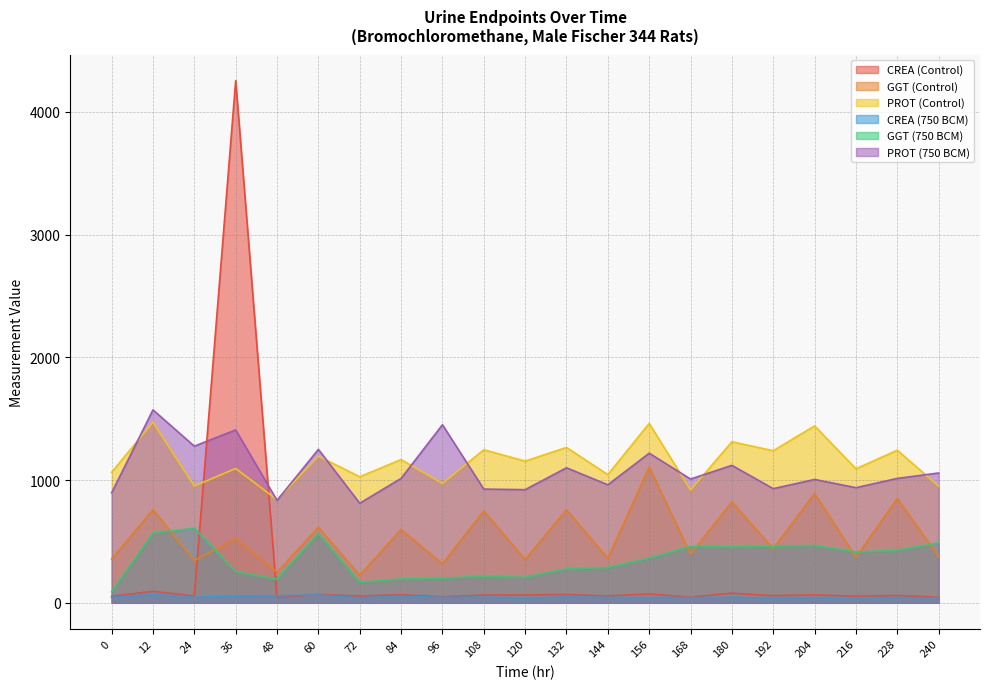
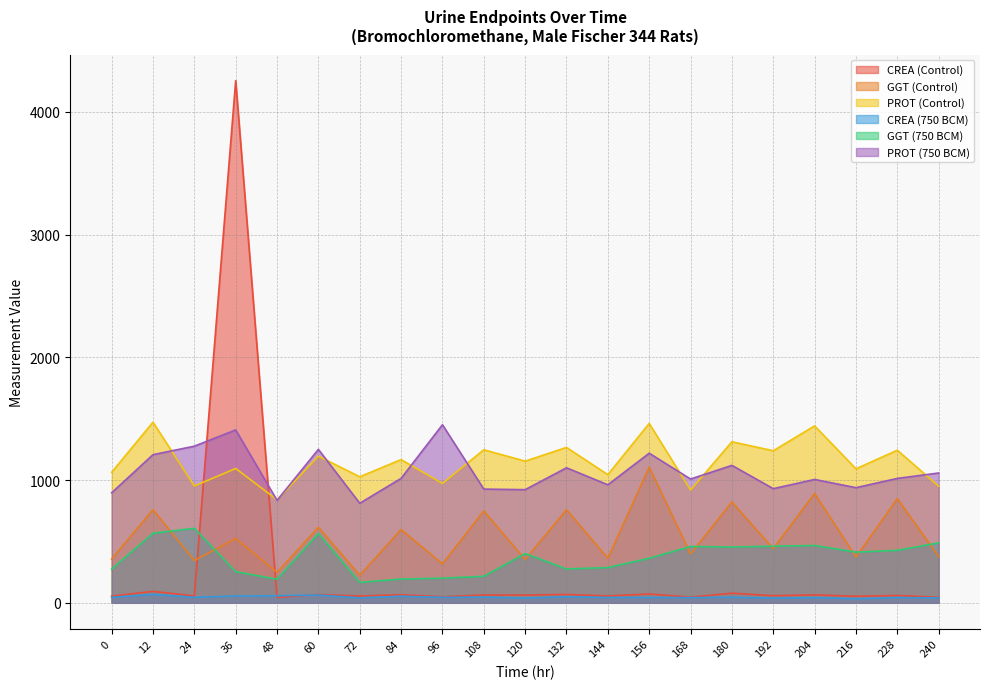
  {
    "CREA (750 BCM)": {
      "12": 70,
      "36": 60,
      "120": 40,
      "156": 40,
      "180": 40,
      "204": 40
    },
    "GGT (750 BCM)": {
-     "0": 90,
+     "0": 270,
      "12": 570,
      "24": 610,
      "36": 250,
      "48": 190,
      "60": 560,
      "72": 170,
      "84": 190,
      "96": 200,
      "108": 220,
-     "120": 210,
+     "120": 400,
      "132": 280,
      "144": 290,
      "156": 360,
      "168": 460,
      "180": 450,
      "204": 470,
      "216": 410,
      "228": 430,
      "240": 490
    },
    "PROT (750 BCM)": {
      "0": 900,
-     "12": 1570,
+     "12": 1210,
      "24": 1280,
      "36": 1410,
      "60": 1250,
      "72": 810,
      "84": 1010,
      "96": 1450,
      "108": 930,
      "120": 920,
      "132": 1100,
      "144": 960,
      "156": 1220,
      "168": 1010,
      "180": 1120,
      "192": 930,
      "204": 1010,
      "216": 940,
      "228": 1010,
      "240": 1060
    }
  }
